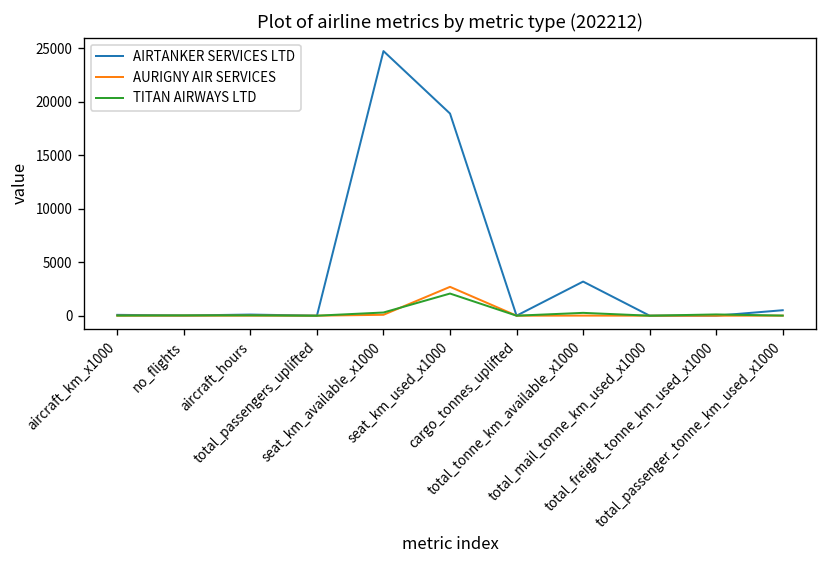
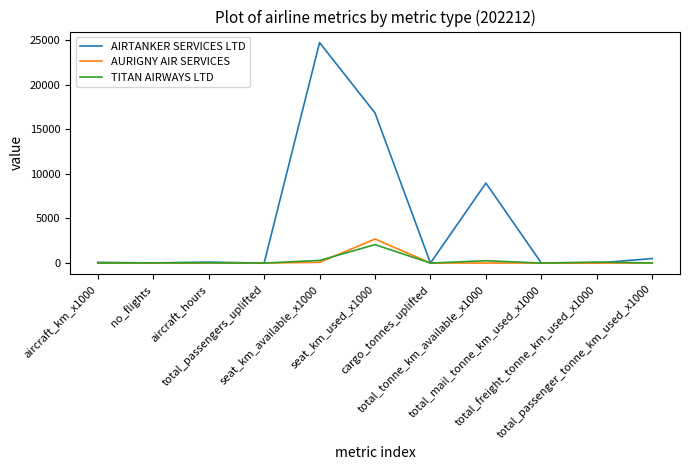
  {
    "AIRTANKER SERVICES LTD": {
      "seat_km_available_x1000": 25000,
-     "seat_km_used_x1000": 19000,
-     "total_tonne_km_available_x1000": 3000,
+     "seat_km_used_x1000": 17000,
+     "total_tonne_km_available_x1000": 9000,
      "total_passenger_tonne_km_used_x1000": 1000
    },
    "AURIGNY AIR SERVICES": {
      "seat_km_used_x1000": 3000
    },
    "TITAN AIRWAYS LTD": {
      "seat_km_used_x1000": 2000
    }
  }
